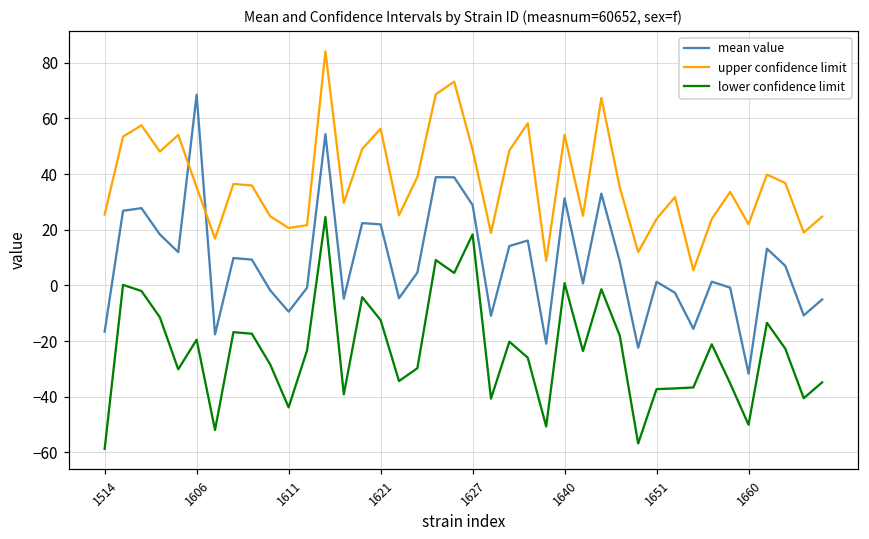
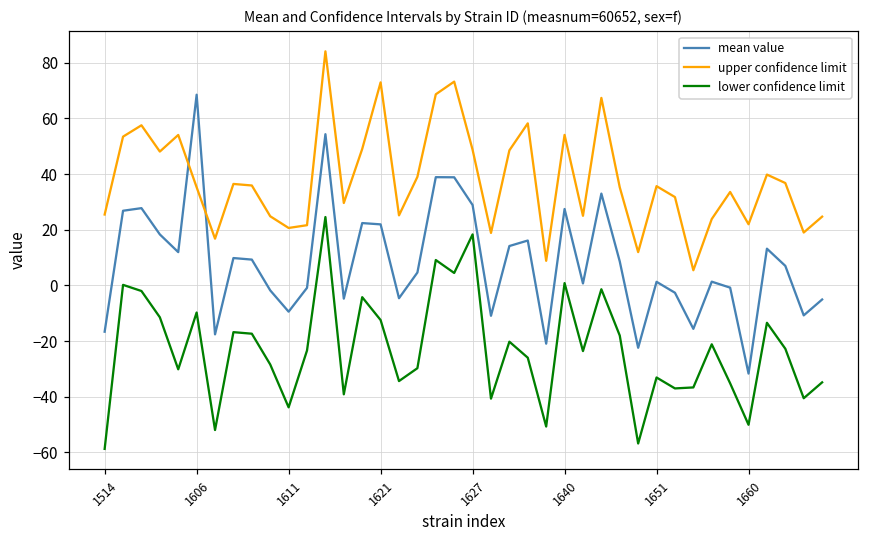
  {
    "mean value": {
      "1514": -17,
      "1606": 69,
      "1611": -9,
      "1621": 22,
      "1627": 29,
-     "1640": 31,
+     "1640": 27,
      "1651": 1,
      "1660": -32
    },
    "upper confidence limit": {
      "1514": 25,
      "1606": 35,
      "1611": 21,
-     "1621": 56,
+     "1621": 73,
      "1627": 49,
      "1640": 54,
-     "1651": 24,
+     "1651": 36,
      "1660": 22
    },
    "lower confidence limit": {
      "1514": -59,
-     "1606": -19,
+     "1606": -10,
      "1611": -44,
      "1621": -12,
      "1627": 18,
      "1640": 1,
-     "1651": -37,
+     "1651": -33,
      "1660": -50
    }
  }
